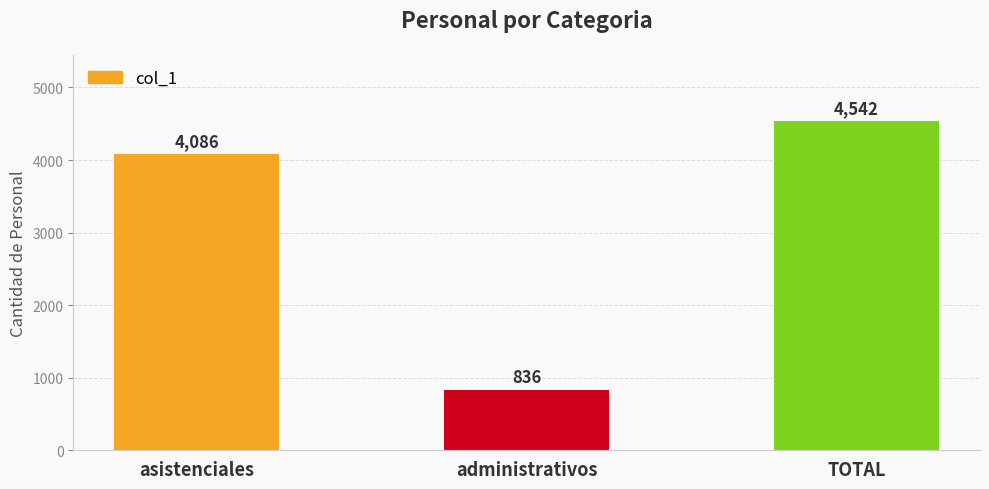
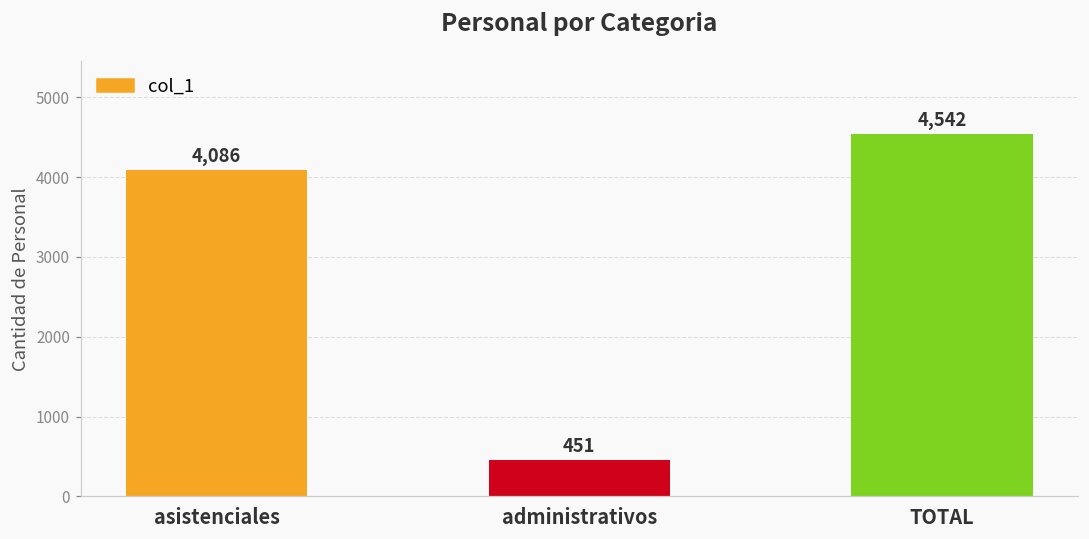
  {
    "asistenciales": "4,086",
-   "administrativos": "836",
+   "administrativos": "451",
    "TOTAL": "4,542"
  }
